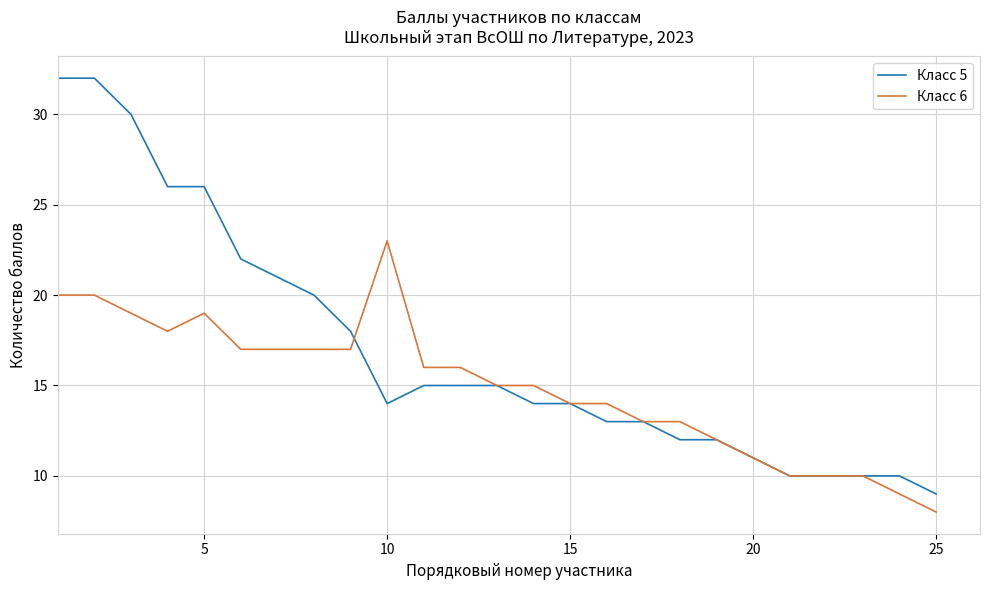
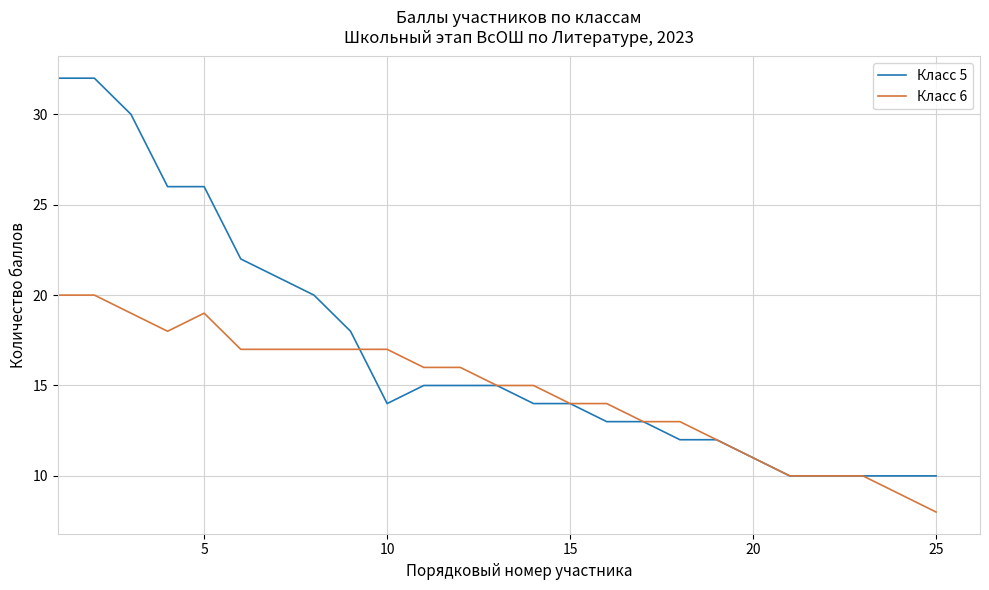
  {
    "Класс 5": {
      "5": 26,
      "10": 14,
-     "25": 9
+     "25": 10
    },
    "Класс 6": {
      "5": 19,
-     "10": 23,
+     "10": 17,
      "25": 8
    }
  }
